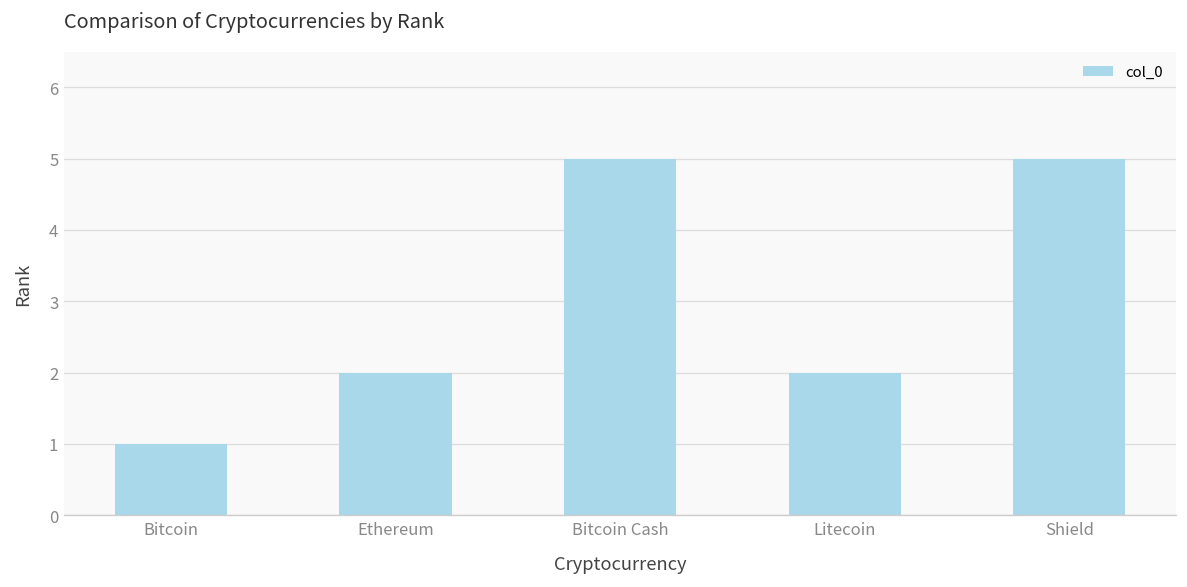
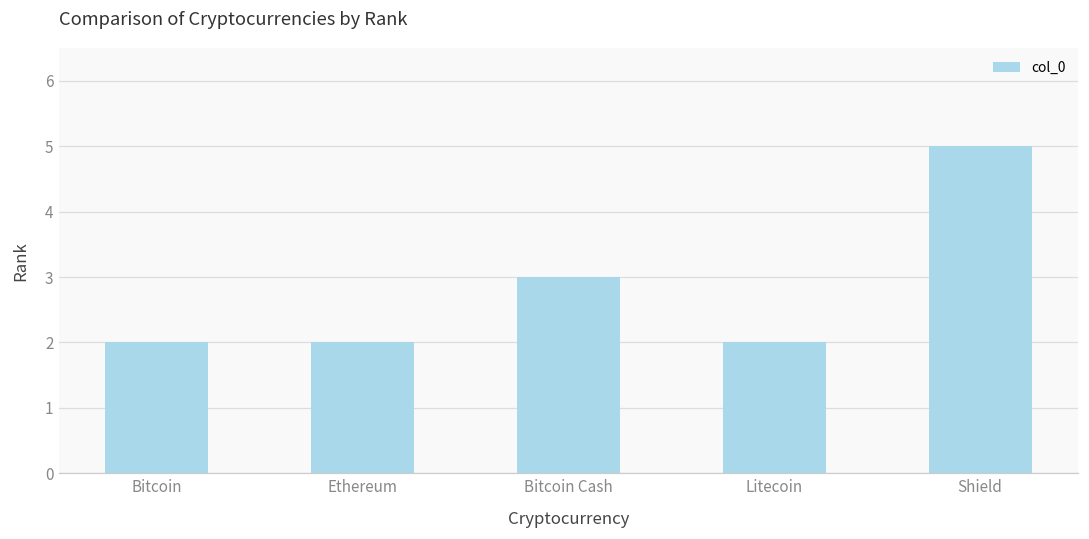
  {
-   "Bitcoin": 1,
+   "Bitcoin": 2,
    "Ethereum": 2,
-   "Bitcoin Cash": 5,
+   "Bitcoin Cash": 3,
    "Litecoin": 2,
    "Shield": 5
  }
